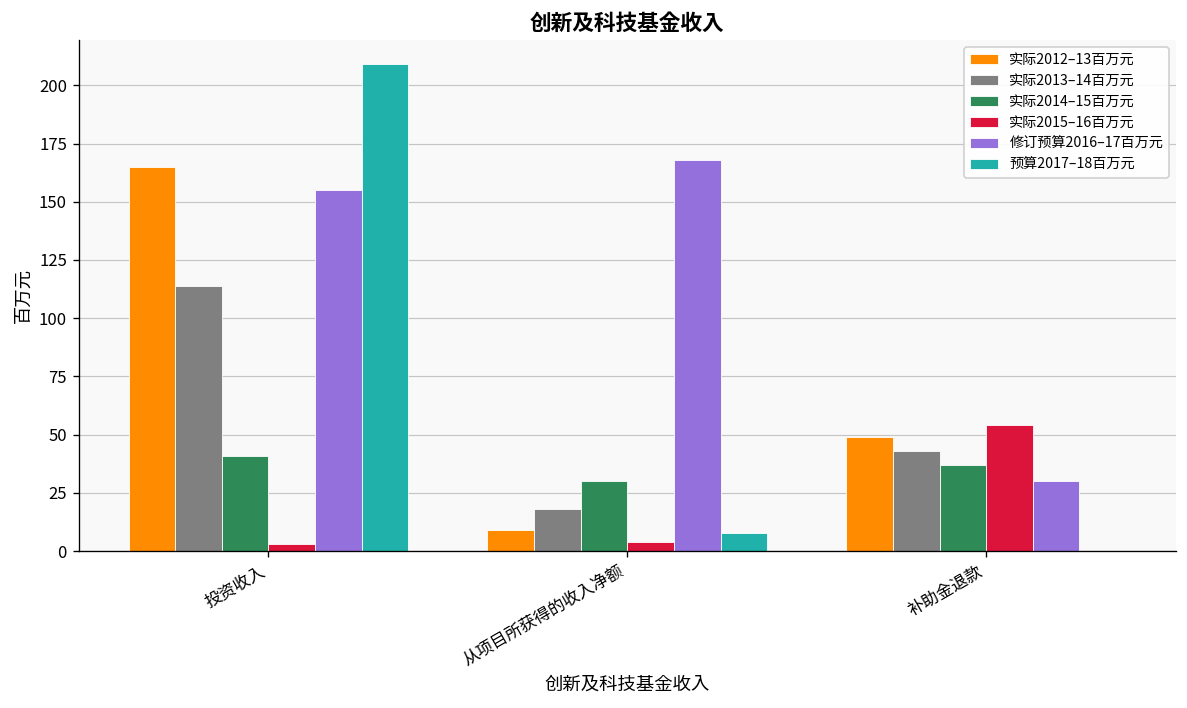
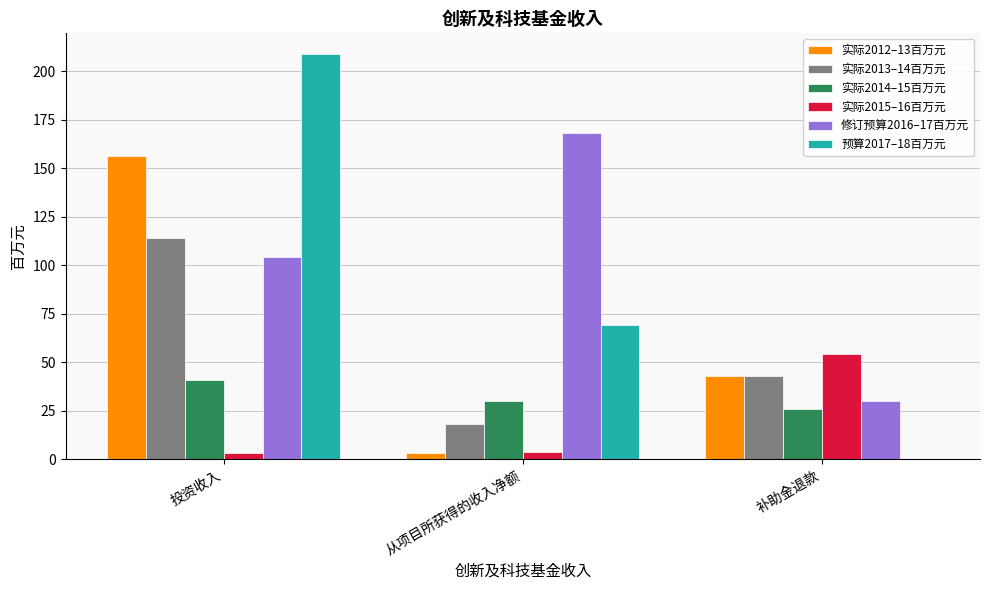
  {
    "实际2012–13百万元": {
-     "投资收入": 165,
-     "从项目所获得的收入净额": 9,
-     "补助金退款": 49
+     "投资收入": 156,
+     "从项目所获得的收入净额": 3,
+     "补助金退款": 43
    },
    "实际2013–14百万元": {
      "投资收入": 114,
      "从项目所获得的收入净额": 18,
      "补助金退款": 43
    },
    "实际2014–15百万元": {
      "投资收入": 41,
      "从项目所获得的收入净额": 30,
-     "补助金退款": 37
+     "补助金退款": 26
    },
    "实际2015–16百万元": {
      "投资收入": 3,
      "从项目所获得的收入净额": 4,
      "补助金退款": 54
    },
    "修订预算2016–17百万元": {
-     "投资收入": 155,
+     "投资收入": 104,
      "从项目所获得的收入净额": 168,
      "补助金退款": 30
    },
    "预算2017–18百万元": {
      "投资收入": 209,
-     "从项目所获得的收入净额": 8,
+     "从项目所获得的收入净额": 69,
      "补助金退款": 0
    }
  }
